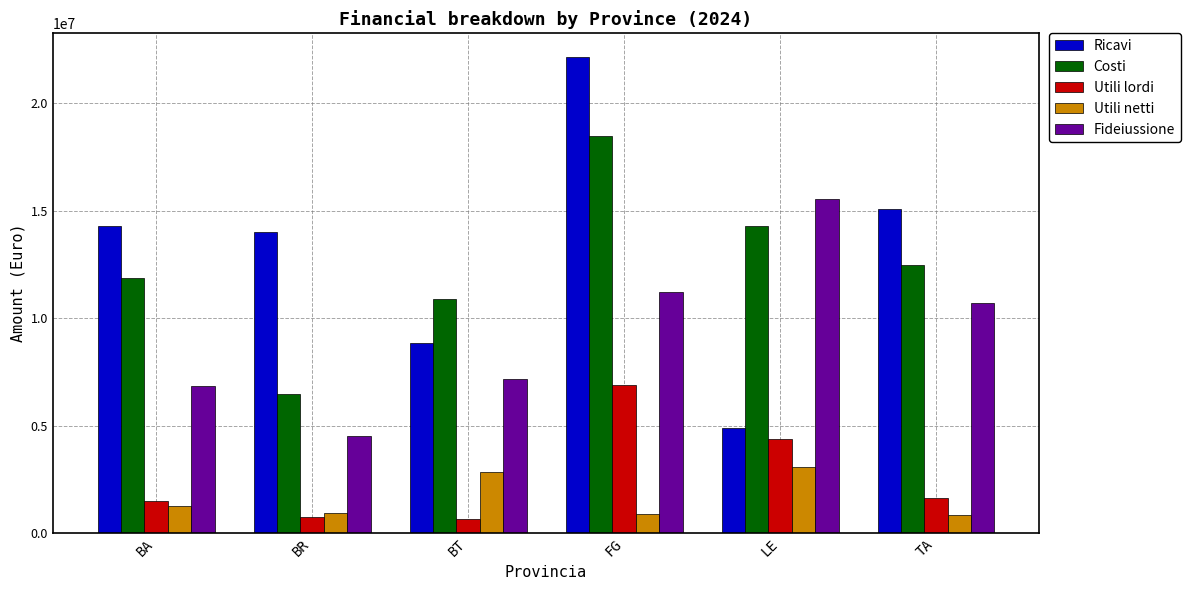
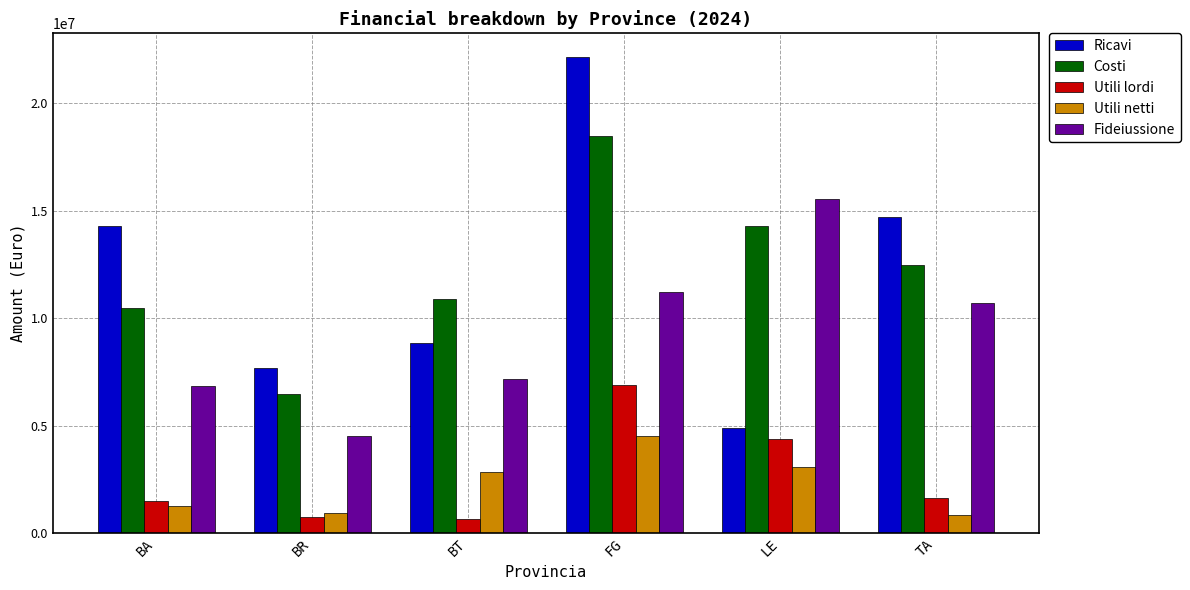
  {
    "Ricavi": {
      "BA": 14300000,
-     "BR": 14000000,
+     "BR": 7700000,
      "BT": 8800000,
      "FG": 22200000,
      "LE": 4900000,
-     "TA": 15100000
+     "TA": 14700000
    },
    "Costi": {
-     "BA": 11900000,
+     "BA": 10500000,
      "BR": 6500000,
      "BT": 10900000,
      "FG": 18500000,
      "LE": 14300000,
      "TA": 12500000
    },
    "Utili lordi": {
      "BA": 1500000,
      "BR": 700000,
      "BT": 600000,
      "FG": 6900000,
      "LE": 4400000,
      "TA": 1600000
    },
    "Utili netti": {
      "BA": 1200000,
      "BR": 900000,
      "BT": 2800000,
-     "FG": 900000,
+     "FG": 4500000,
      "LE": 3100000,
      "TA": 800000
    },
    "Fideiussione": {
      "BA": 6800000,
      "BR": 4500000,
      "BT": 7200000,
      "FG": 11200000,
      "LE": 15500000,
      "TA": 10700000
    }
  }
